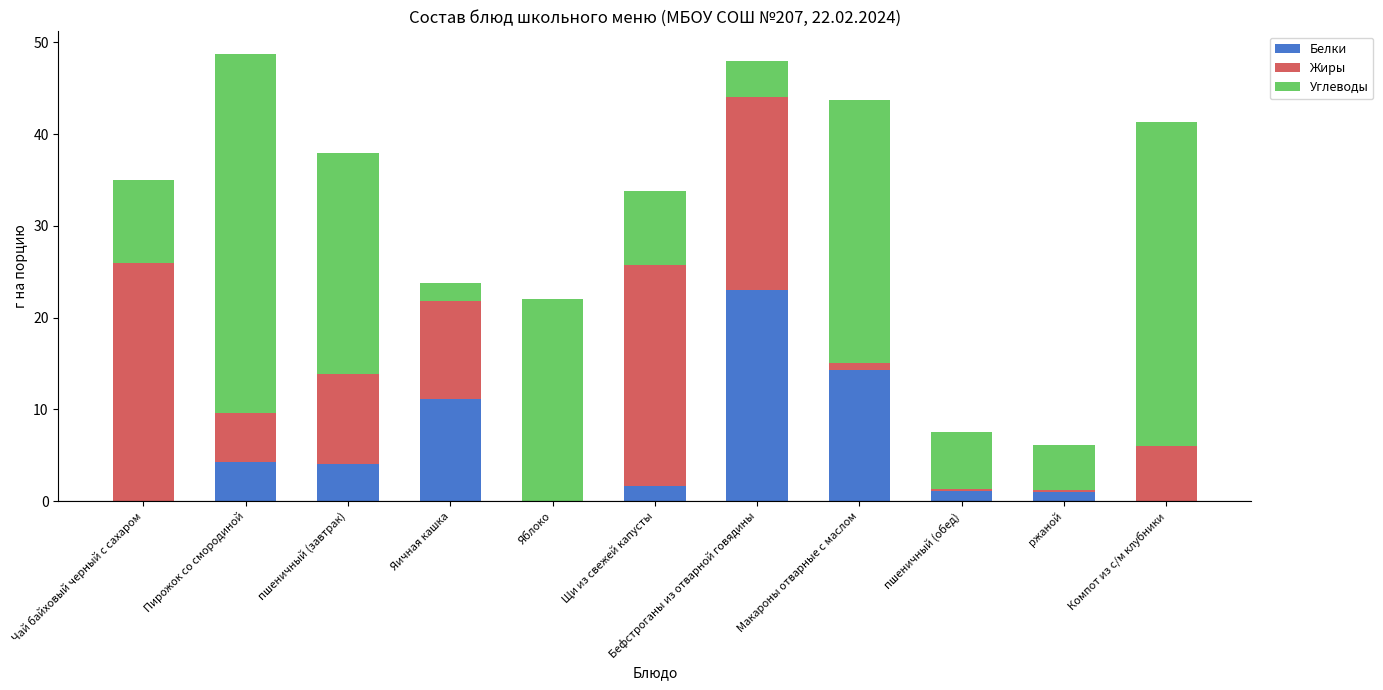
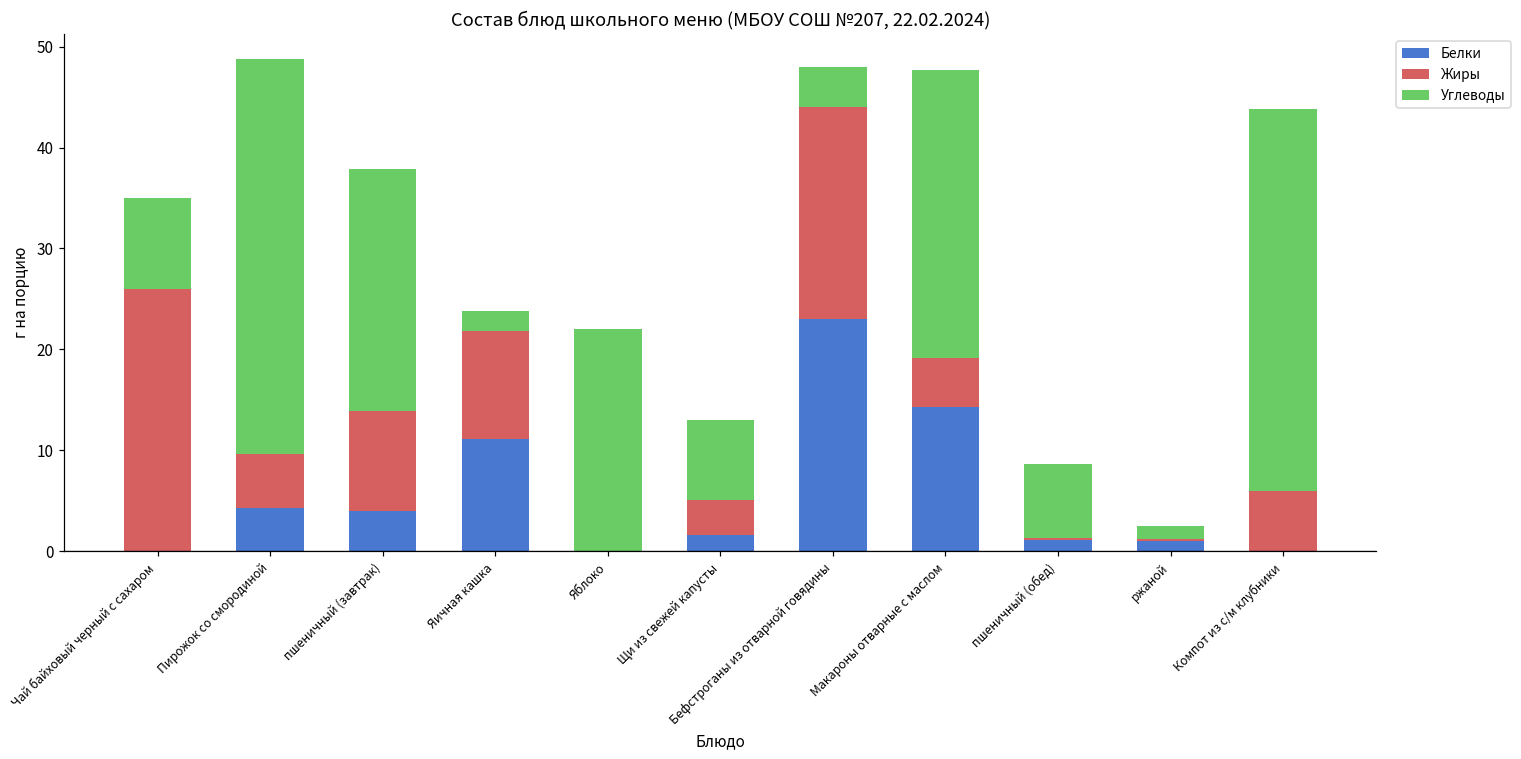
  {
    "Жиры": {
      "Чай байховый черный с сахаром": 26,
      "Пирожок со смородиной": 5,
      "пшеничный (завтрак)": 10,
      "Яичная кашка": 11,
      "Яблоко": 0,
-     "Щи из свежей капусты": 24,
+     "Щи из свежей капусты": 3,
      "Бефстроганы из отварной говядины": 21,
-     "Макароны отварные с маслом": 1,
+     "Макароны отварные с маслом": 5,
      "Компот из с/м клубники": 6
    },
    "Углеводы": {
      "Чай байховый черный с сахаром": 9,
      "Пирожок со смородиной": 39,
      "пшеничный (завтрак)": 24,
      "Яичная кашка": 2,
      "Яблоко": 22,
      "Щи из свежей капусты": 8,
      "Бефстроганы из отварной говядины": 4,
      "Макароны отварные с маслом": 29,
-     "пшеничный (обед)": 6,
-     "ржаной": 5,
-     "Компот из с/м клубники": 35
+     "пшеничный (обед)": 7,
+     "ржаной": 1,
+     "Компот из с/м клубники": 38
    }
  }
